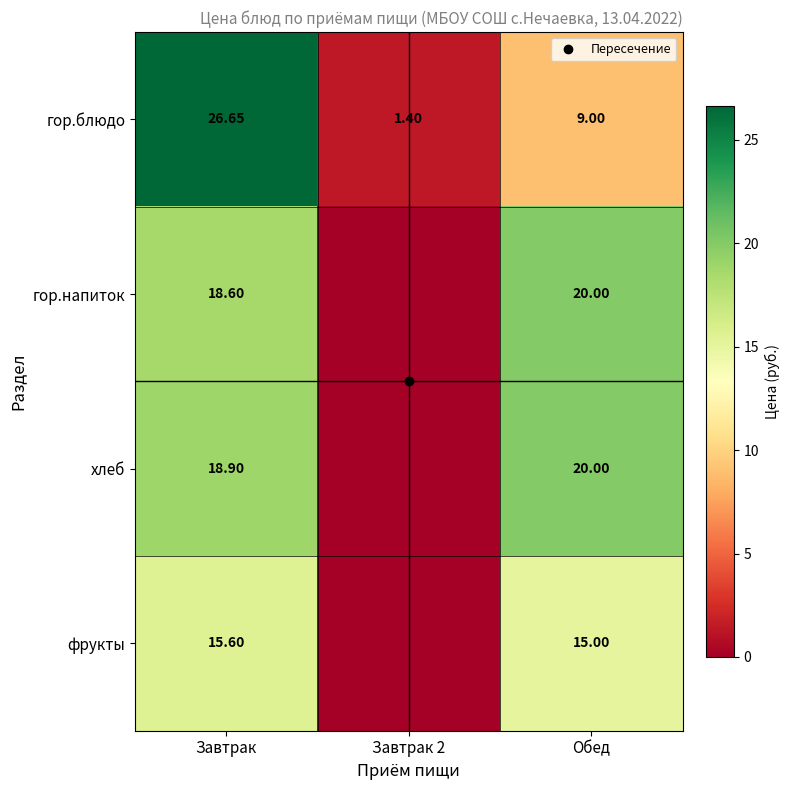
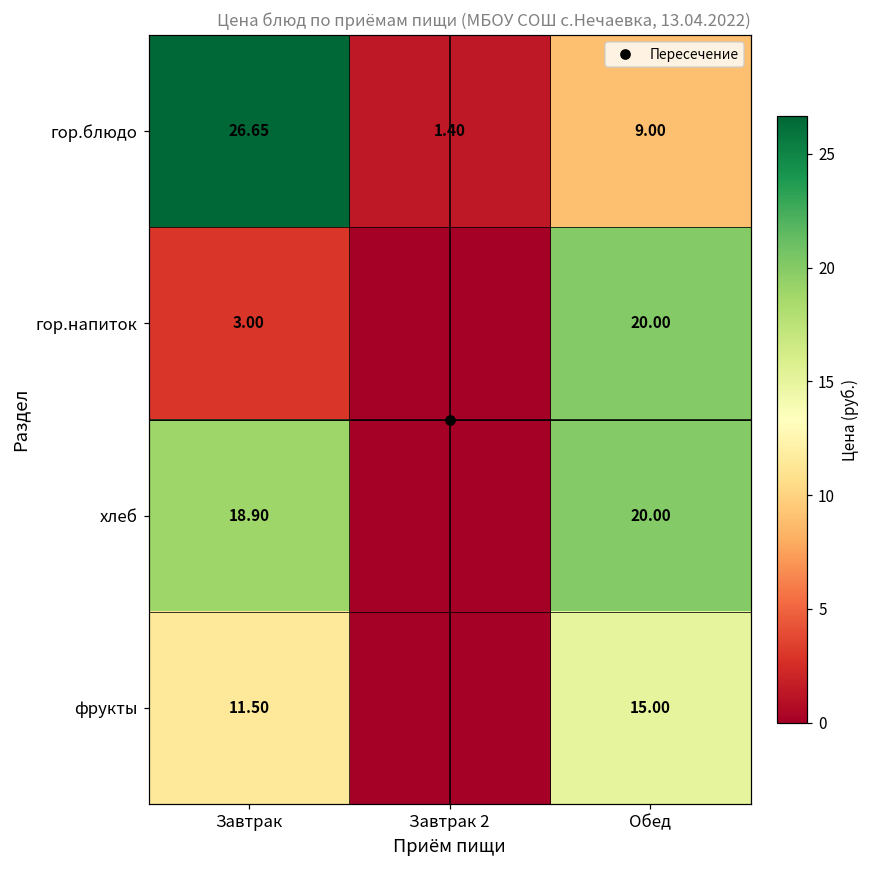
  {
    "гор.блюдо": {
      "Завтрак": 26.65,
      "Завтрак 2": 1.40,
      "Обед": 9.00
    },
    "гор.напиток": {
-     "Завтрак": 18.60,
+     "Завтрак": 3.00,
      "Обед": 20.00
    },
    "хлеб": {
      "Завтрак": 18.90,
      "Обед": 20.00
    },
    "фрукты": {
-     "Завтрак": 15.60,
+     "Завтрак": 11.50,
      "Обед": 15.00
    }
  }
